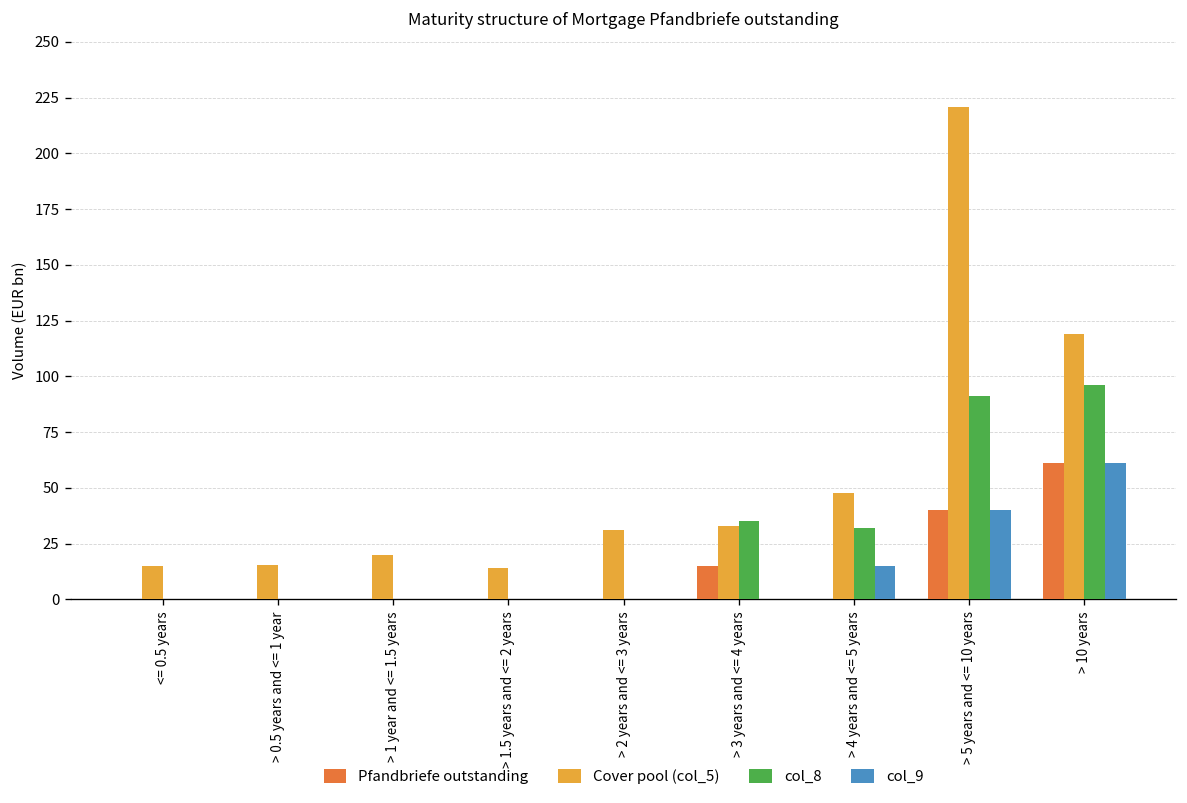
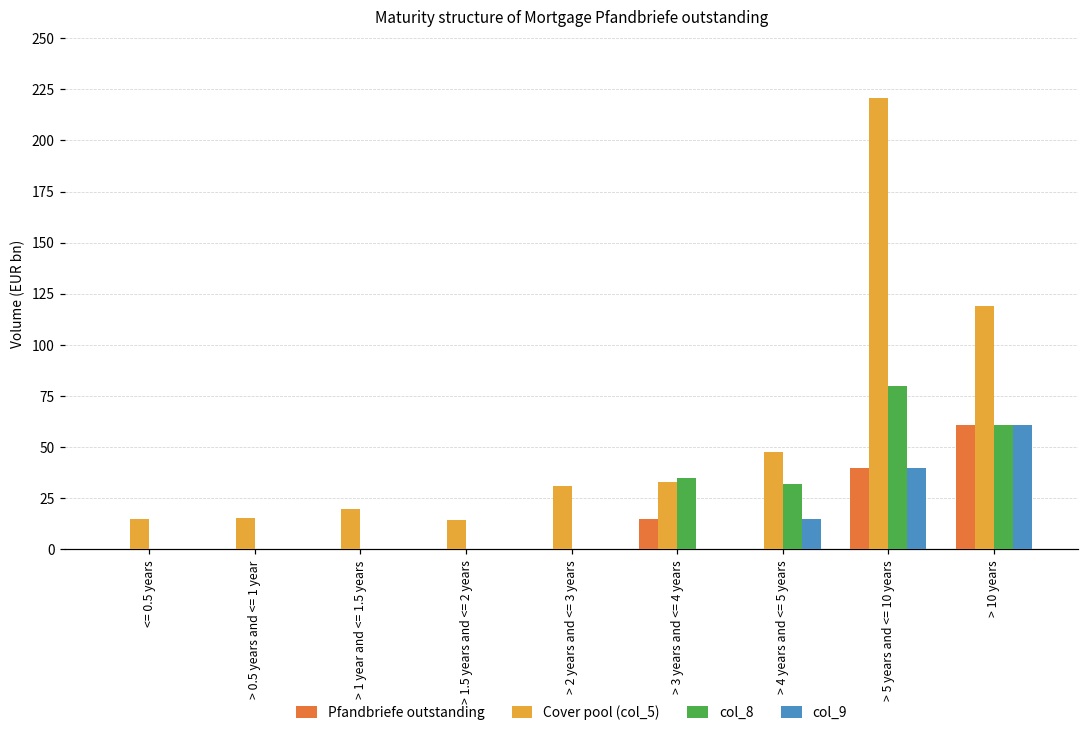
  {
    "col_8": {
      "<= 0.5 years": 0,
      "> 0.5 years and <= 1 year": 0,
      "> 1 year and <= 1.5 years": 0,
      "> 1.5 years and <= 2 years": 0,
      "> 2 years and <= 3 years": 0,
      "> 3 years and <= 4 years": 35,
      "> 4 years and <= 5 years": 32,
-     "> 5 years and <= 10 years": 91,
-     "> 10 years": 96
+     "> 5 years and <= 10 years": 80,
+     "> 10 years": 61
    },
    "col_9": {
      "<= 0.5 years": 0,
      "> 0.5 years and <= 1 year": 0,
      "> 1 year and <= 1.5 years": 0,
      "> 1.5 years and <= 2 years": 0,
      "> 2 years and <= 3 years": 0,
      "> 3 years and <= 4 years": 0,
      "> 4 years and <= 5 years": 15,
      "> 5 years and <= 10 years": 40,
      "> 10 years": 61
    }
  }
